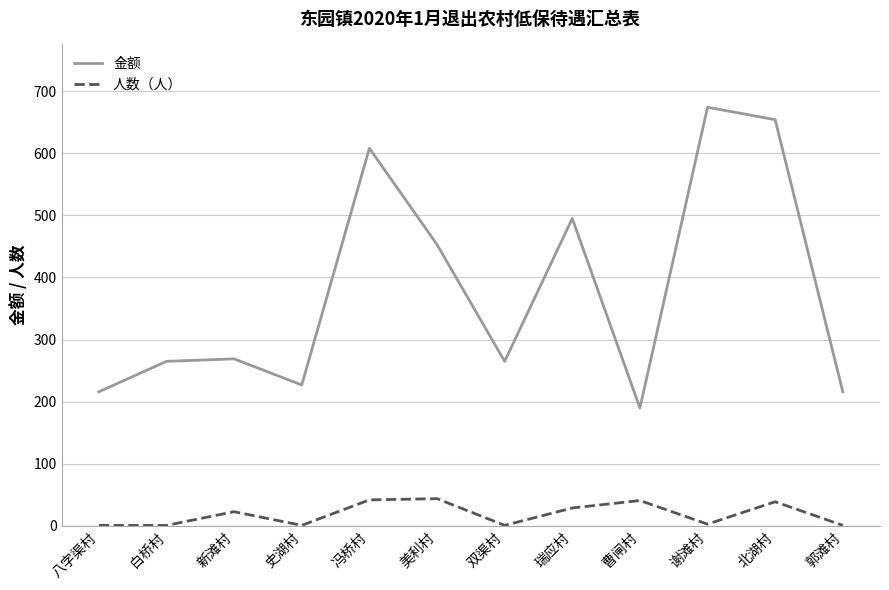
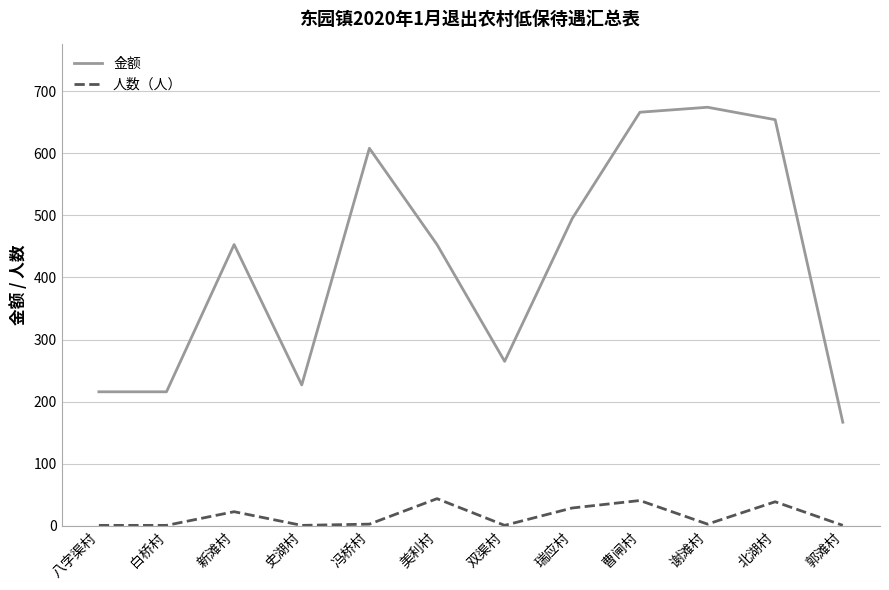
  {
    "金额": {
      "八字渠村": 220,
-     "白桥村": 270,
-     "新滩村": 270,
+     "白桥村": 220,
+     "新滩村": 450,
      "史湖村": 230,
      "冯桥村": 610,
      "美利村": 450,
      "双渠村": 270,
      "瑞应村": 500,
-     "曹闸村": 190,
+     "曹闸村": 670,
      "谢滩村": 670,
      "北湖村": 650,
-     "郭滩村": 220
+     "郭滩村": 170
    },
    "人数（人）": {
      "八字渠村": 0,
      "白桥村": 0,
      "新滩村": 20,
      "史湖村": 0,
-     "冯桥村": 40,
+     "冯桥村": 0,
      "美利村": 40,
      "双渠村": 0,
      "瑞应村": 30,
      "曹闸村": 40,
      "谢滩村": 0,
      "北湖村": 40,
      "郭滩村": 0
    }
  }
